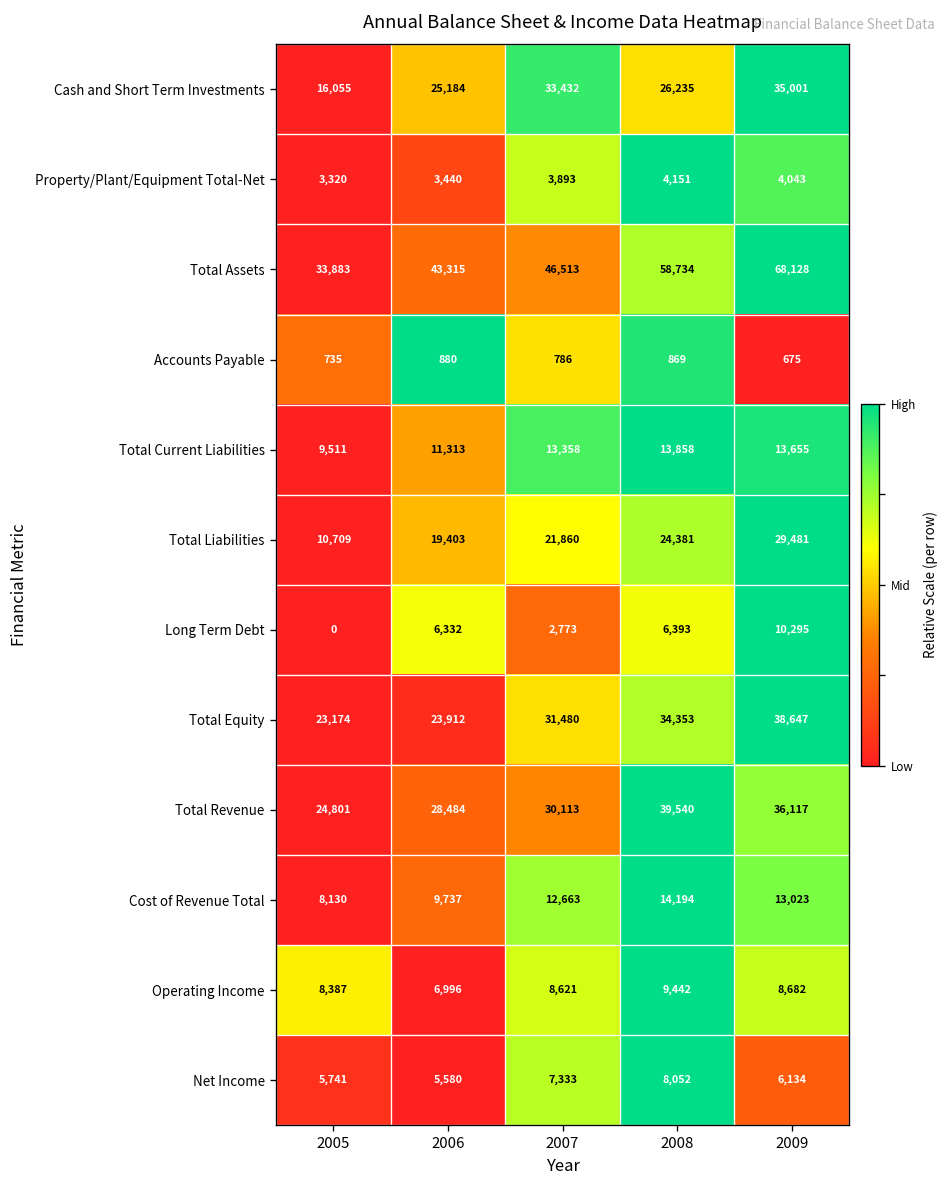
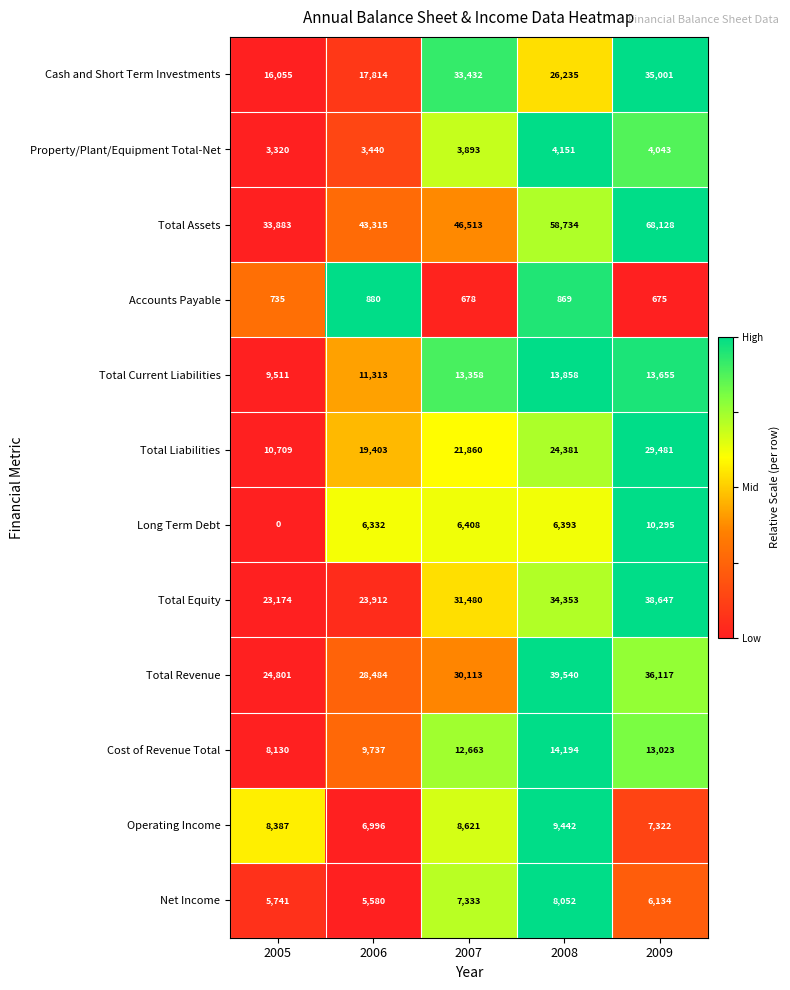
  {
    "Cash and Short Term Investments": {
      "2005": "16,055",
-     "2006": "25,184",
+     "2006": "17,814",
      "2007": "33,432",
      "2008": "26,235",
      "2009": "35,001"
    },
    "Property/Plant/Equipment Total-Net": {
      "2005": "3,320",
      "2006": "3,440",
      "2007": "3,893",
      "2008": "4,151",
      "2009": "4,043"
    },
    "Total Assets": {
      "2005": "33,883",
      "2006": "43,315",
      "2007": "46,513",
      "2008": "58,734",
      "2009": "68,128"
    },
    "Accounts Payable": {
      "2005": "735",
      "2006": "880",
-     "2007": "786",
+     "2007": "678",
      "2008": "869",
      "2009": "675"
    },
    "Total Current Liabilities": {
      "2005": "9,511",
      "2006": "11,313",
      "2007": "13,358",
      "2008": "13,858",
      "2009": "13,655"
    },
    "Total Liabilities": {
      "2005": "10,709",
      "2006": "19,403",
      "2007": "21,860",
      "2008": "24,381",
      "2009": "29,481"
    },
    "Long Term Debt": {
      "2005": "0",
      "2006": "6,332",
-     "2007": "2,773",
+     "2007": "6,408",
      "2008": "6,393",
      "2009": "10,295"
    },
    "Total Equity": {
      "2005": "23,174",
      "2006": "23,912",
      "2007": "31,480",
      "2008": "34,353",
      "2009": "38,647"
    },
    "Total Revenue": {
      "2005": "24,801",
      "2006": "28,484",
      "2007": "30,113",
      "2008": "39,540",
      "2009": "36,117"
    },
    "Cost of Revenue Total": {
      "2005": "8,130",
      "2006": "9,737",
      "2007": "12,663",
      "2008": "14,194",
      "2009": "13,023"
    },
    "Operating Income": {
      "2005": "8,387",
      "2006": "6,996",
      "2007": "8,621",
      "2008": "9,442",
-     "2009": "8,682"
+     "2009": "7,322"
    },
    "Net Income": {
      "2005": "5,741",
      "2006": "5,580",
      "2007": "7,333",
      "2008": "8,052",
      "2009": "6,134"
    }
  }
